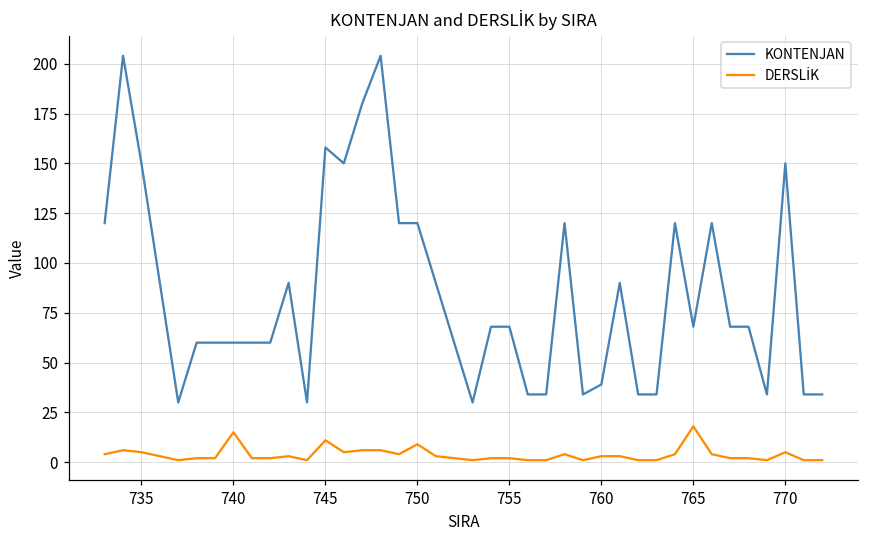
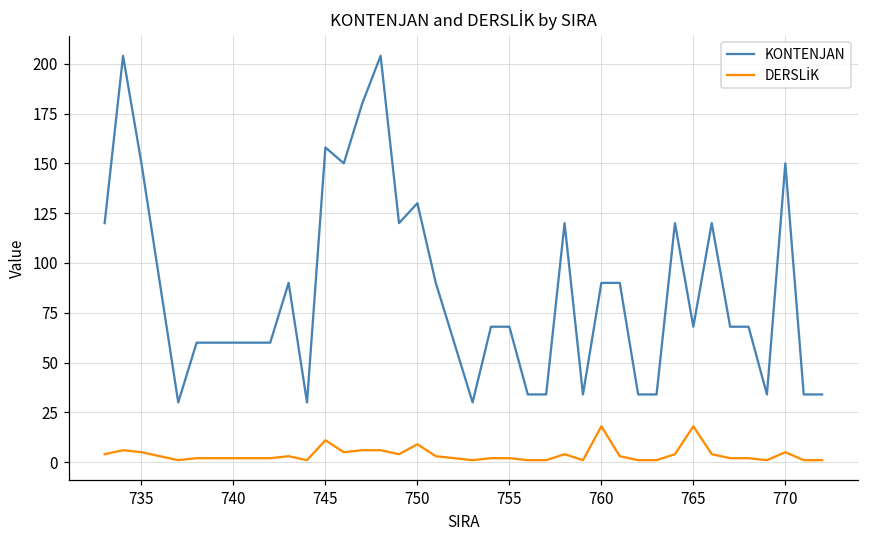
  {
    "KONTENJAN": {
      "735": 150,
      "740": 60,
      "745": 158,
-     "750": 120,
+     "750": 130,
      "755": 68,
-     "760": 39,
+     "760": 90,
      "765": 68,
      "770": 150
    },
    "DERSLİK": {
      "735": 5,
-     "740": 15,
+     "740": 2,
      "745": 11,
      "750": 9,
      "755": 2,
-     "760": 3,
+     "760": 18,
      "765": 18,
      "770": 5
    }
  }
